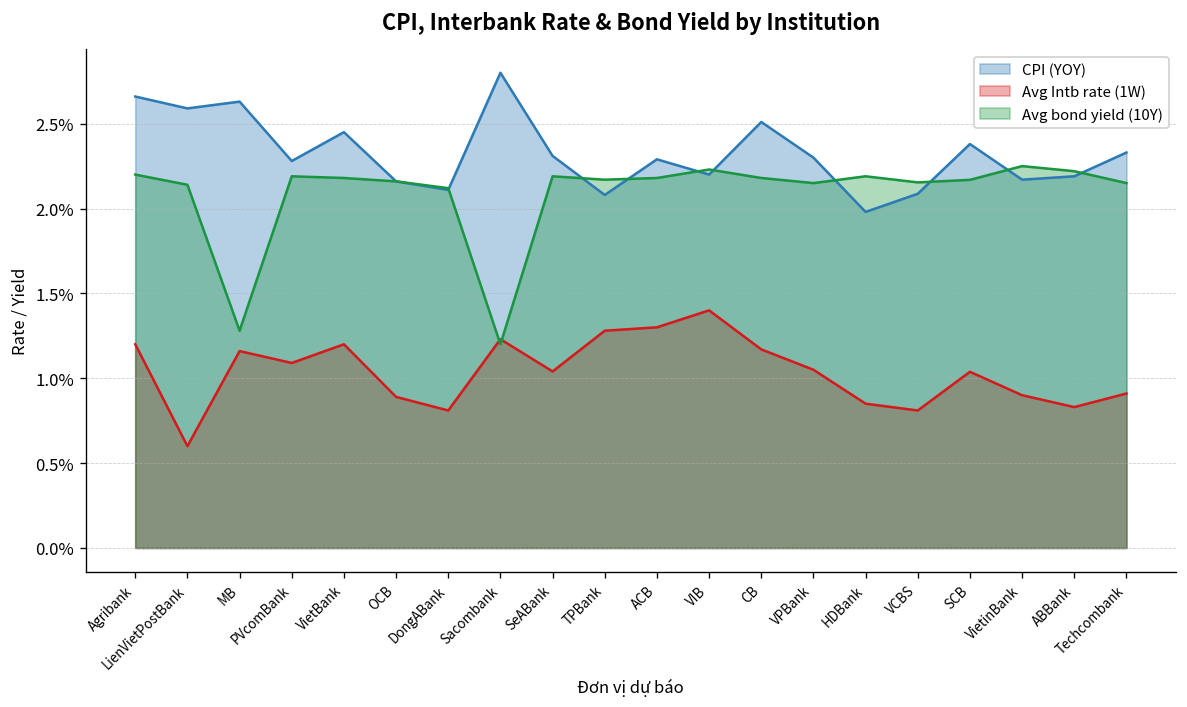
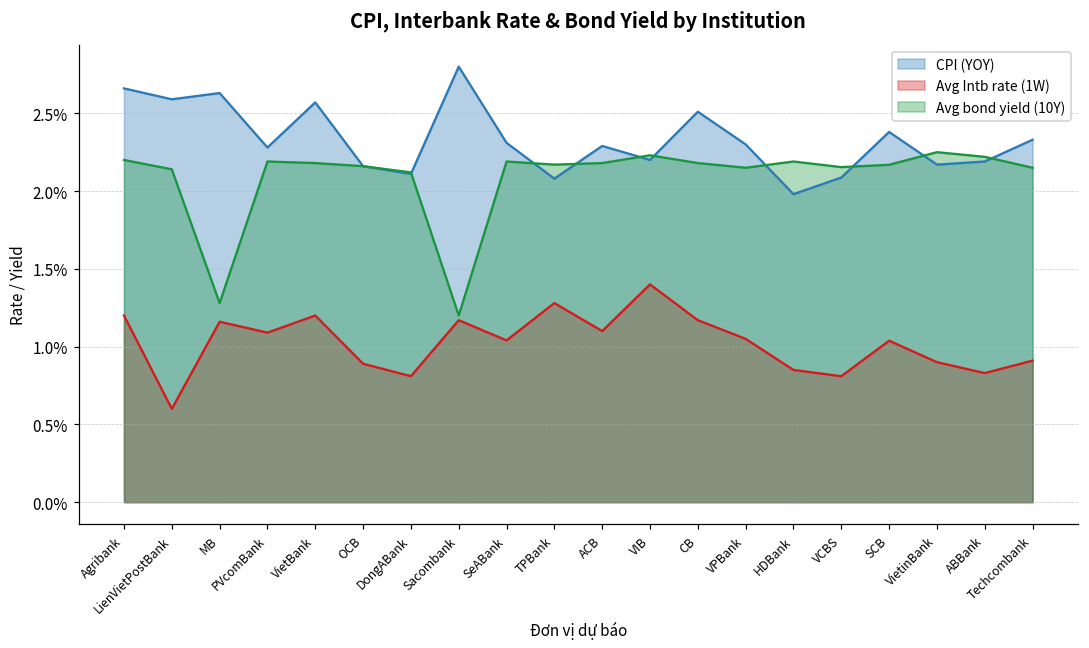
  {
    "CPI (YOY)": {
      "Agribank": "2.66%",
      "LienVietPostBank": "2.59%",
      "MB": "2.63%",
      "PVcomBank": "2.28%",
-     "VietBank": "2.45%",
+     "VietBank": "2.57%",
      "Sacombank": "2.80%",
      "SeABank": "2.31%",
      "TPBank": "2.08%",
      "ACB": "2.29%",
      "VIB": "2.20%",
      "CB": "2.51%",
      "VPBank": "2.30%",
      "HDBank": "1.98%",
      "VCBS": "2.09%",
      "SCB": "2.38%",
      "VietinBank": "2.17%",
      "ABBank": "2.19%",
      "Techcombank": "2.33%"
    },
    "Avg Intb rate (1W)": {
      "Agribank": "1.20%",
      "LienVietPostBank": "0.60%",
      "MB": "1.16%",
      "PVcomBank": "1.09%",
      "VietBank": "1.20%",
      "OCB": "0.89%",
      "DongABank": "0.81%",
-     "Sacombank": "1.23%",
+     "Sacombank": "1.17%",
      "SeABank": "1.04%",
      "TPBank": "1.28%",
-     "ACB": "1.30%",
+     "ACB": "1.10%",
      "VIB": "1.40%",
      "CB": "1.17%",
      "VPBank": "1.05%",
      "HDBank": "0.85%",
      "VCBS": "0.81%",
      "SCB": "1.04%",
      "VietinBank": "0.90%",
      "ABBank": "0.83%",
      "Techcombank": "0.91%"
    },
    "Avg bond yield (10Y)": {
      "Agribank": "2.20%",
      "LienVietPostBank": "2.14%",
      "MB": "1.28%",
      "PVcomBank": "2.19%",
      "VietBank": "2.18%",
      "Sacombank": "1.20%",
      "SeABank": "2.19%",
      "TPBank": "2.17%",
      "ACB": "2.18%",
      "VIB": "2.23%",
      "CB": "2.18%",
      "VPBank": "2.15%",
      "HDBank": "2.19%",
      "VCBS": "2.15%",
      "SCB": "2.17%",
      "VietinBank": "2.25%",
      "ABBank": "2.22%",
      "Techcombank": "2.15%"
    }
  }
